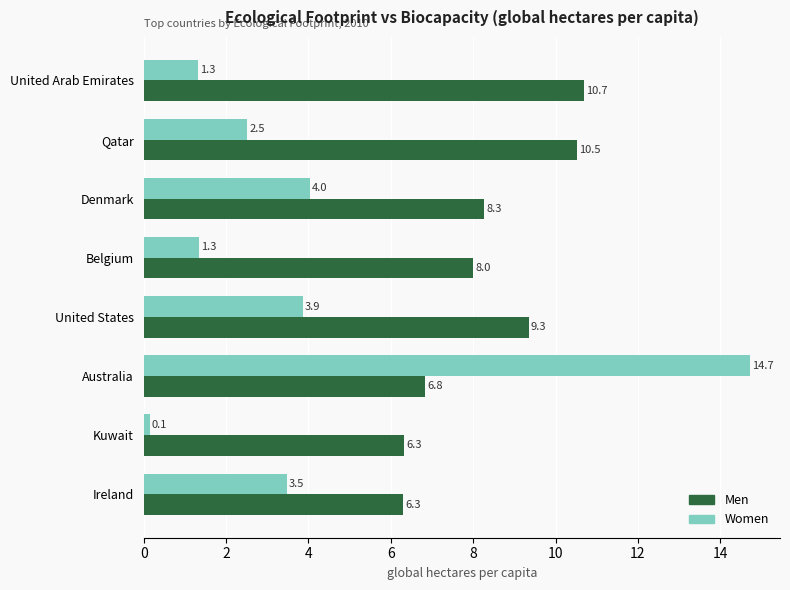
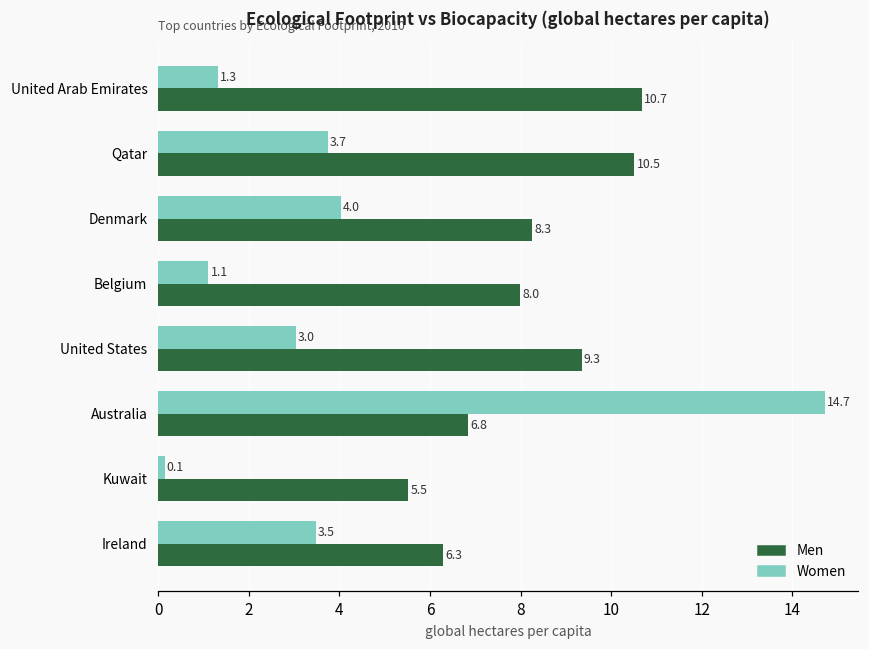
  {
    "Men": {
      "United Arab Emirates": 10.7,
      "Qatar": 10.5,
      "Denmark": 8.3,
      "Belgium": 8.0,
      "United States": 9.3,
      "Australia": 6.8,
-     "Kuwait": 6.3,
+     "Kuwait": 5.5,
      "Ireland": 6.3
    },
    "Women": {
      "United Arab Emirates": 1.3,
-     "Qatar": 2.5,
+     "Qatar": 3.7,
      "Denmark": 4.0,
-     "Belgium": 1.3,
-     "United States": 3.9,
+     "Belgium": 1.1,
+     "United States": 3.0,
      "Australia": 14.7,
      "Kuwait": 0.1,
      "Ireland": 3.5
    }
  }
